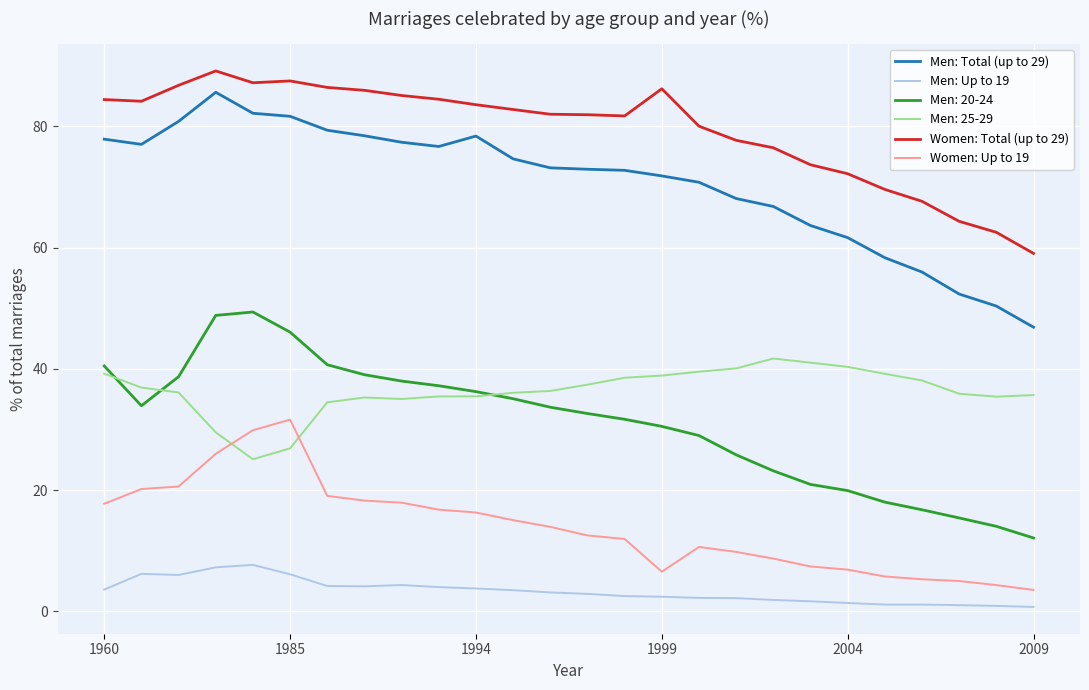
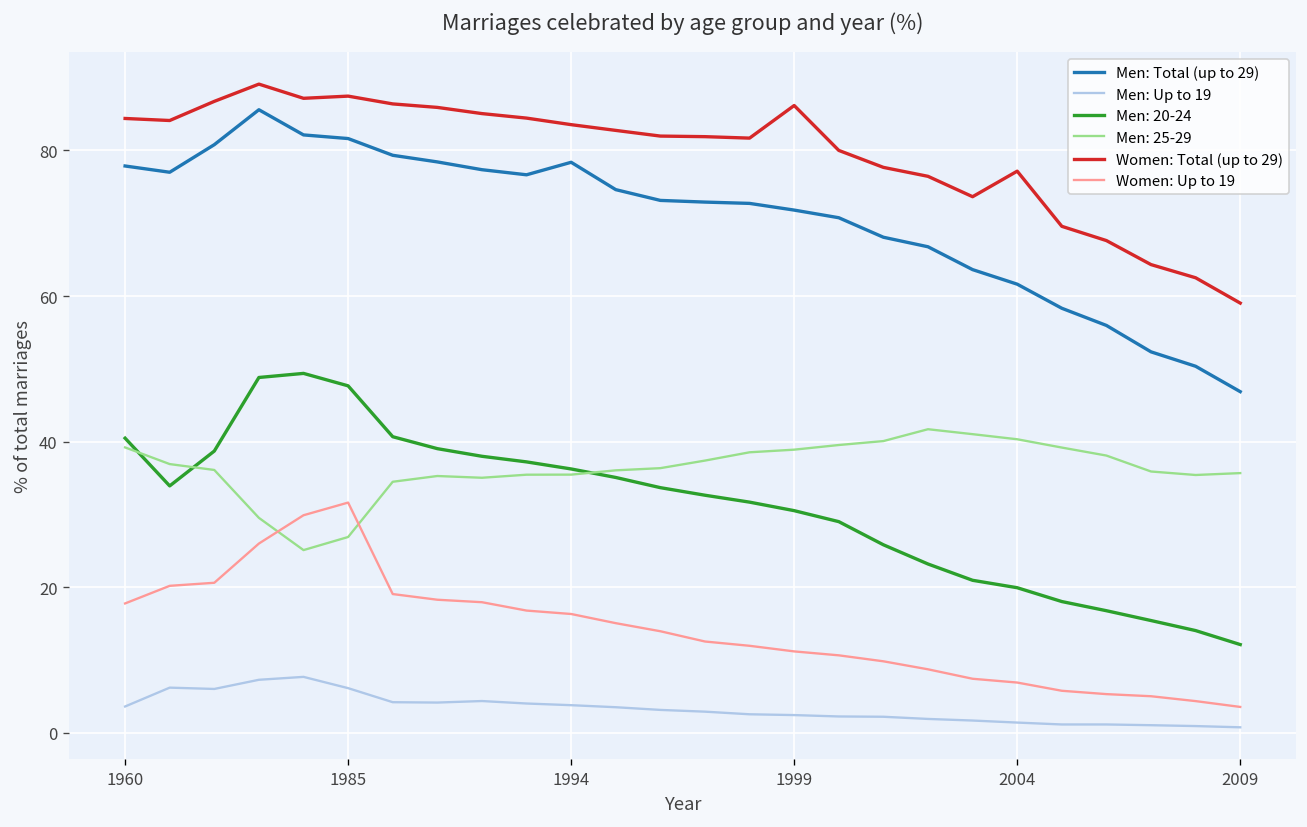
  {
    "Men: Total (up to 29)": {
      "1960": 78,
      "1985": 82,
      "1994": 78,
      "1999": 72,
      "2004": 62,
      "2009": 47
    },
    "Men: Up to 19": {
      "1960": 4,
      "1985": 6,
      "1994": 4,
      "1999": 2,
      "2004": 1,
      "2009": 1
    },
    "Men: 20-24": {
      "1960": 40,
-     "1985": 46,
+     "1985": 48,
      "1994": 36,
      "1999": 31,
      "2004": 20,
      "2009": 12
    },
    "Men: 25-29": {
      "1960": 39,
      "1985": 27,
      "1994": 35,
      "1999": 39,
      "2004": 40,
      "2009": 36
    },
    "Women: Total (up to 29)": {
      "1960": 84,
      "1985": 87,
      "1994": 84,
      "1999": 86,
-     "2004": 72,
+     "2004": 77,
      "2009": 59
    },
    "Women: Up to 19": {
      "1960": 18,
      "1985": 32,
      "1994": 16,
-     "1999": 7,
+     "1999": 11,
      "2004": 7,
      "2009": 4
    }
  }
